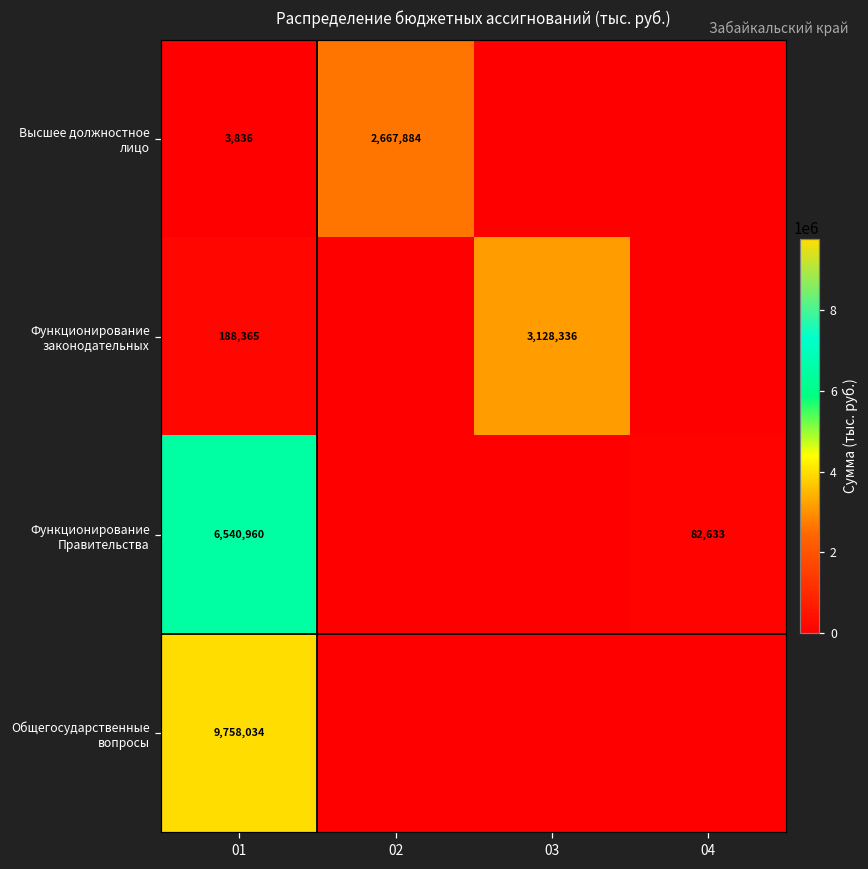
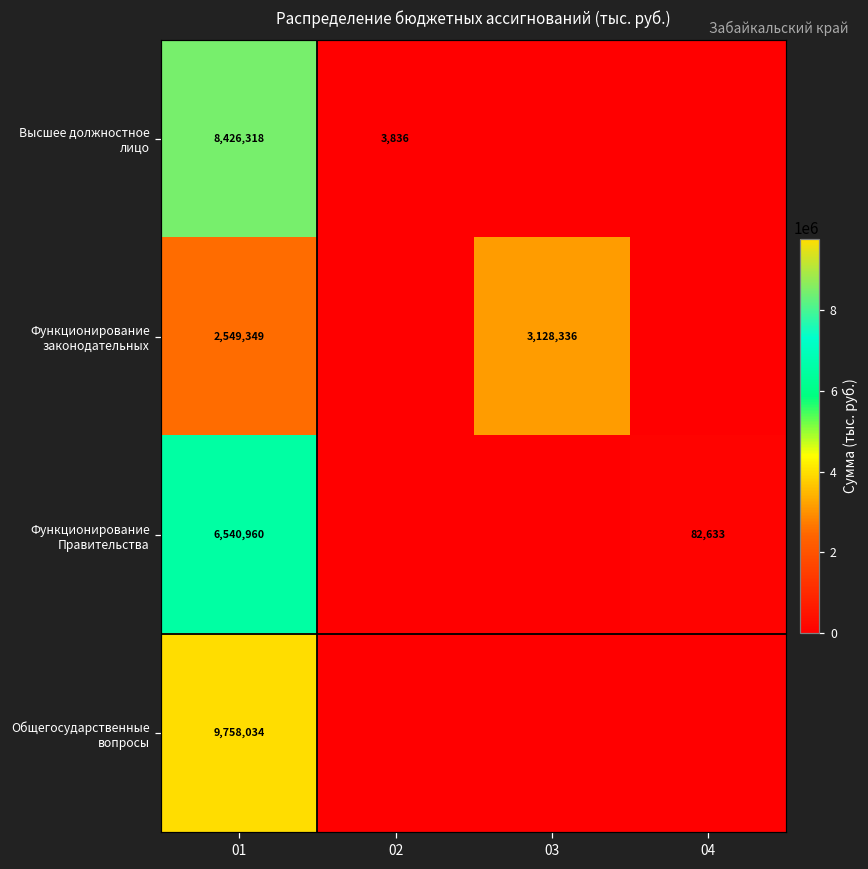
  {
    "Высшее должностное лицо": {
-     "01": "3,836",
-     "02": "2,667,884"
+     "01": "8,426,318",
+     "02": "3,836"
    },
    "Функционирование законодательных": {
-     "01": "188,365",
+     "01": "2,549,349",
      "03": "3,128,336"
    },
    "Функционирование Правительства": {
      "01": "6,540,960",
      "04": "82,633"
    },
    "Общегосударственные вопросы": {
      "01": "9,758,034"
    }
  }
